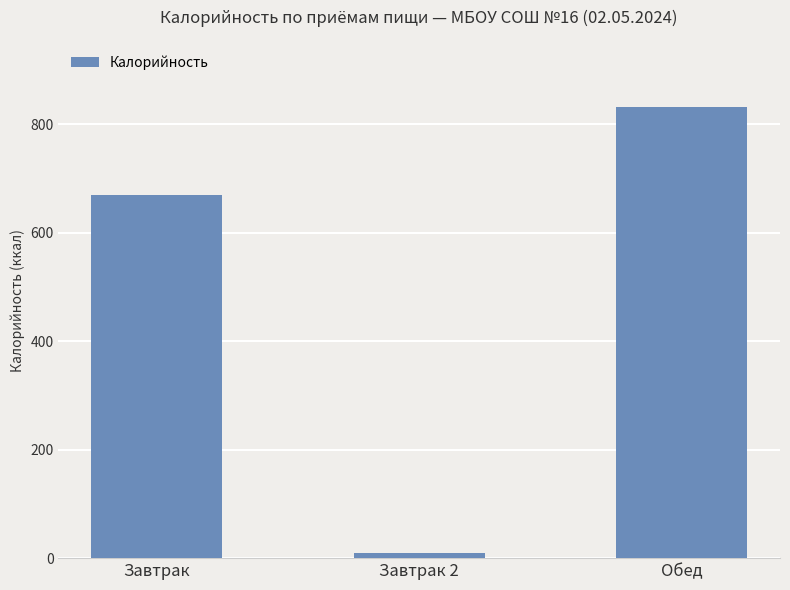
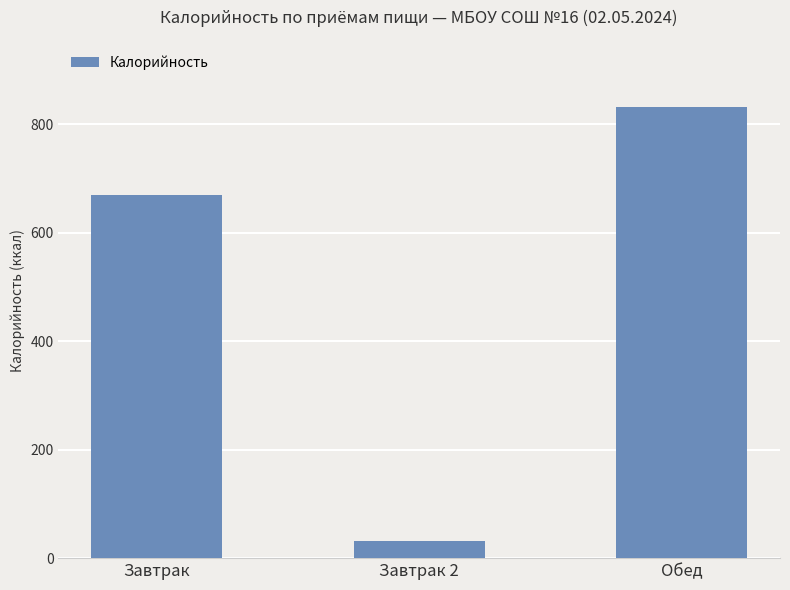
  {
    "Завтрак": 670,
-   "Завтрак 2": 10,
+   "Завтрак 2": 30,
    "Обед": 830
  }
